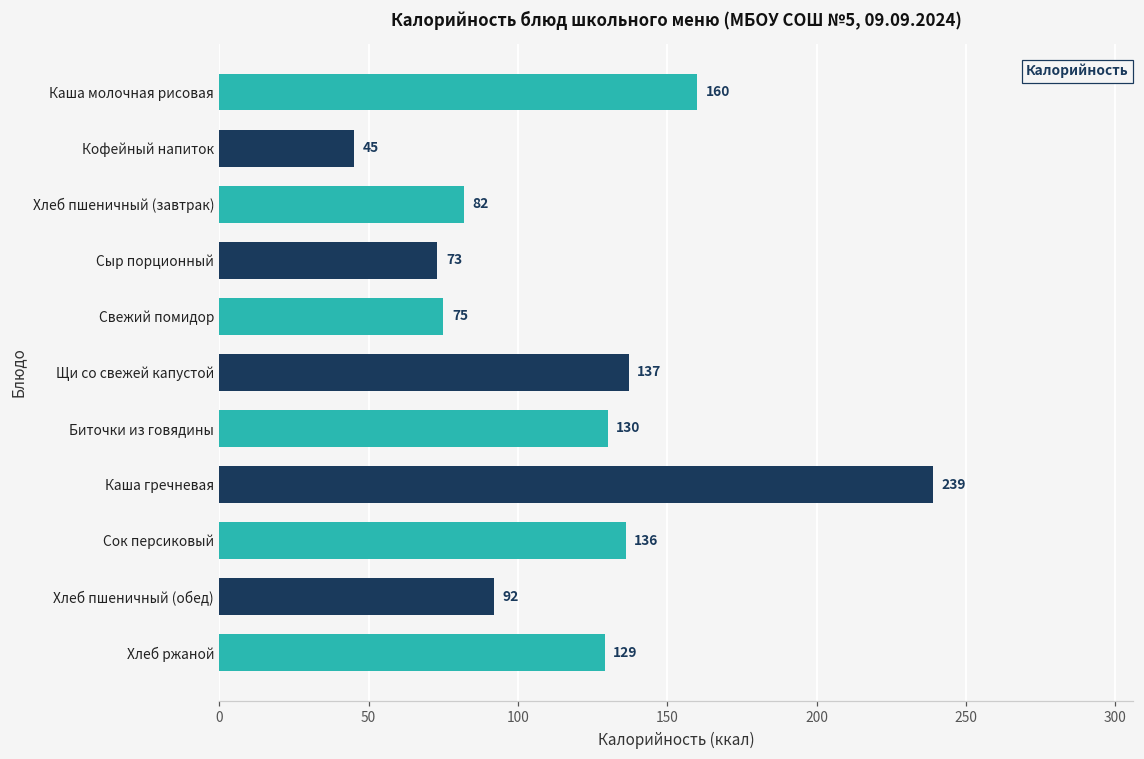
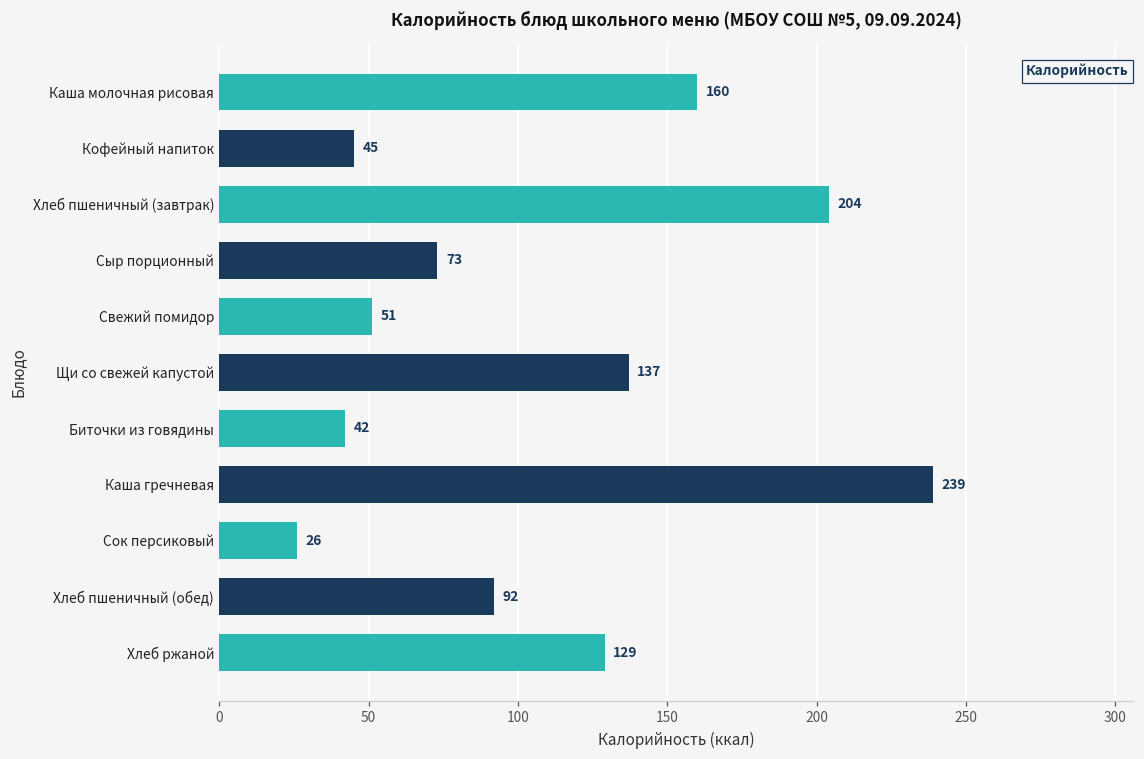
  {
    "Каша молочная рисовая": 160,
    "Кофейный напиток": 45,
-   "Хлеб пшеничный (завтрак)": 82,
+   "Хлеб пшеничный (завтрак)": 204,
    "Сыр порционный": 73,
-   "Свежий помидор": 75,
+   "Свежий помидор": 51,
    "Щи со свежей капустой": 137,
-   "Биточки из говядины": 130,
+   "Биточки из говядины": 42,
    "Каша гречневая": 239,
-   "Сок персиковый": 136,
+   "Сок персиковый": 26,
    "Хлеб пшеничный (обед)": 92,
    "Хлеб ржаной": 129
  }
